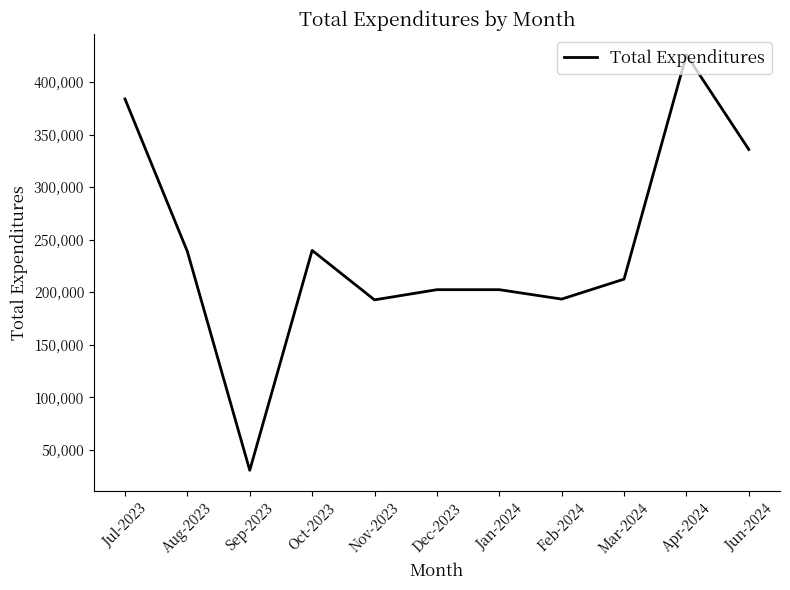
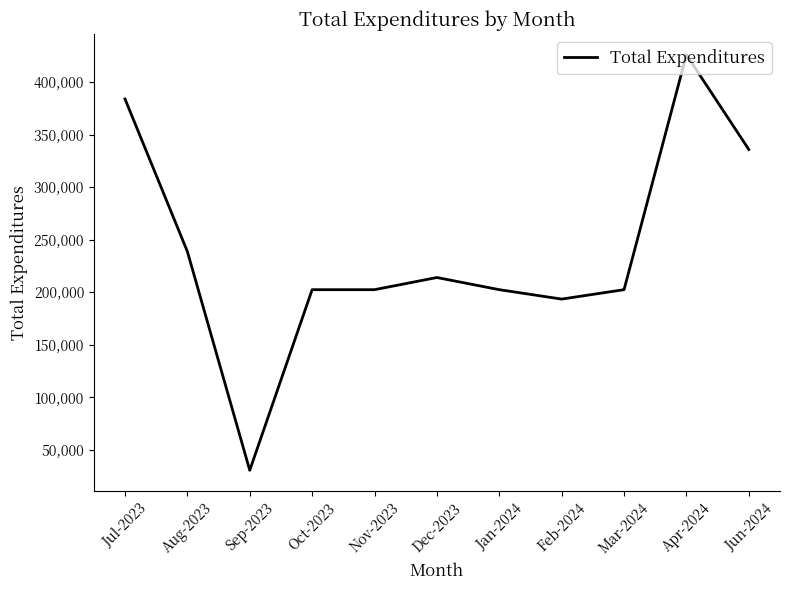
  {
    "Jul-2023": "384,000",
    "Aug-2023": "239,000",
    "Sep-2023": "31,000",
-   "Oct-2023": "240,000",
-   "Nov-2023": "193,000",
-   "Dec-2023": "202,000",
+   "Oct-2023": "202,000",
+   "Nov-2023": "202,000",
+   "Dec-2023": "214,000",
    "Jan-2024": "202,000",
    "Feb-2024": "194,000",
-   "Mar-2024": "213,000",
+   "Mar-2024": "202,000",
    "Jun-2024": "336,000"
  }
